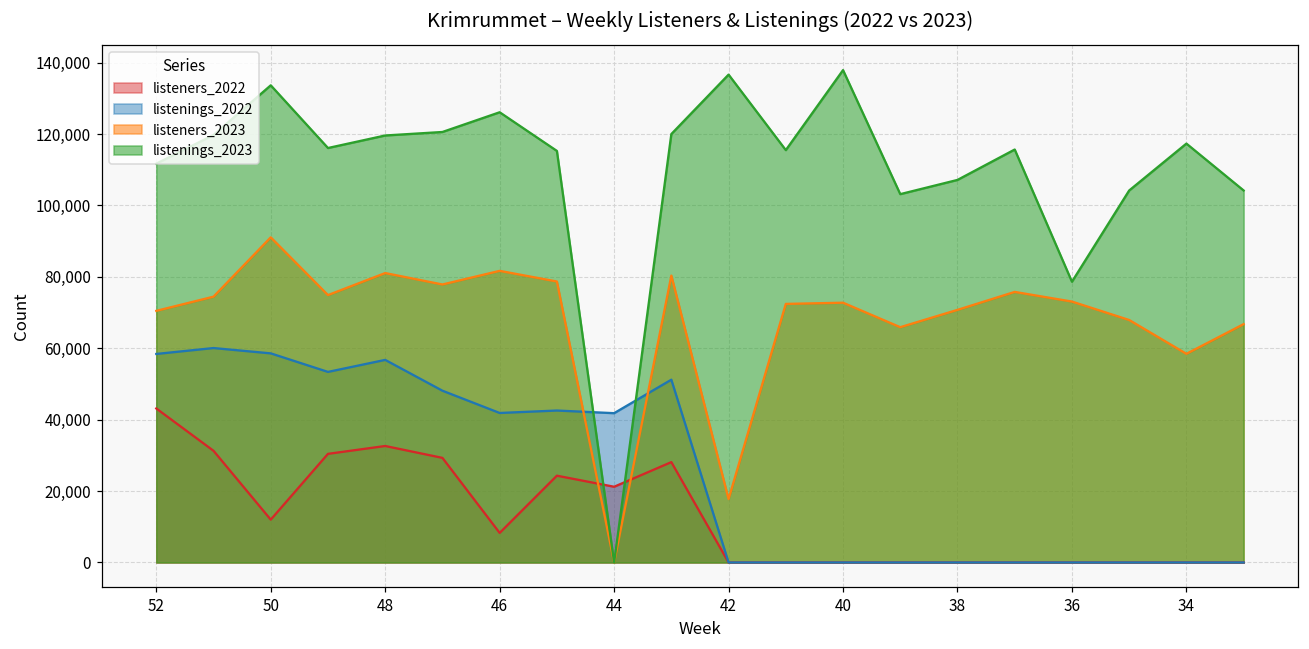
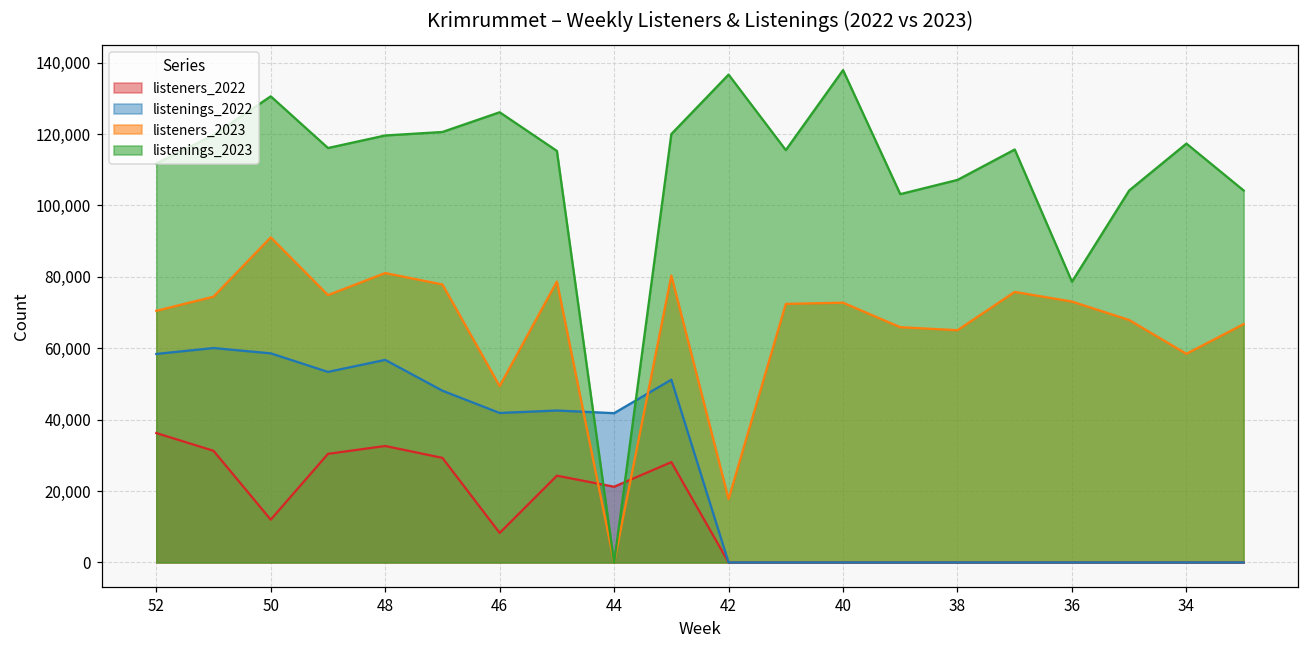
  {
    "listeners_2022": {
-     "52": "43,000",
+     "52": "36,000",
      "50": "12,000",
      "48": "33,000",
      "46": "8,000",
      "44": "21,000"
    },
    "listenings_2022": {
      "52": "58,000",
      "50": "59,000",
      "48": "57,000",
      "46": "42,000",
      "44": "42,000"
    },
    "listeners_2023": {
      "52": "70,000",
      "50": "91,000",
      "48": "81,000",
-     "46": "82,000",
+     "46": "49,000",
      "42": "18,000",
      "40": "73,000",
-     "38": "71,000",
+     "38": "65,000",
      "36": "73,000",
      "34": "58,000"
    },
    "listenings_2023": {
      "52": "112,000",
-     "50": "134,000",
+     "50": "131,000",
      "48": "120,000",
      "46": "126,000",
      "42": "137,000",
      "40": "138,000",
      "38": "107,000",
      "36": "79,000",
      "34": "117,000"
    }
  }
